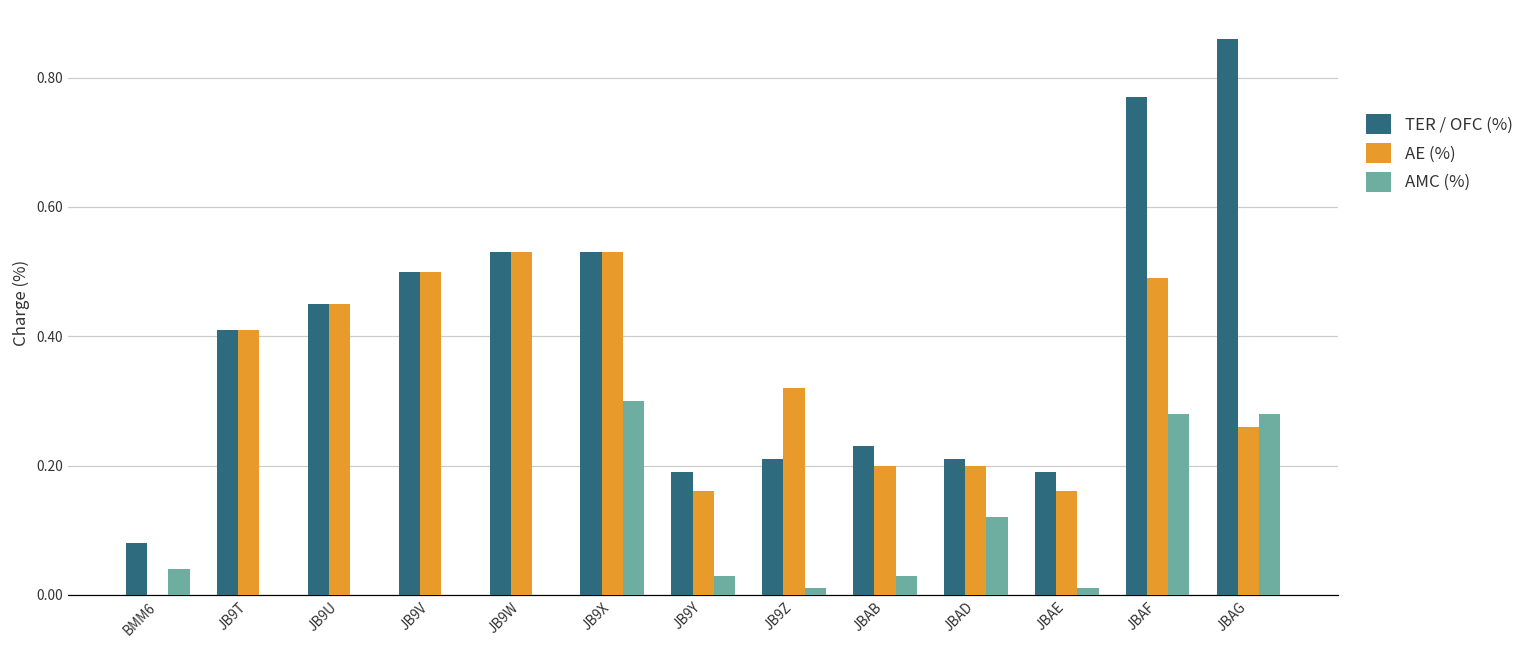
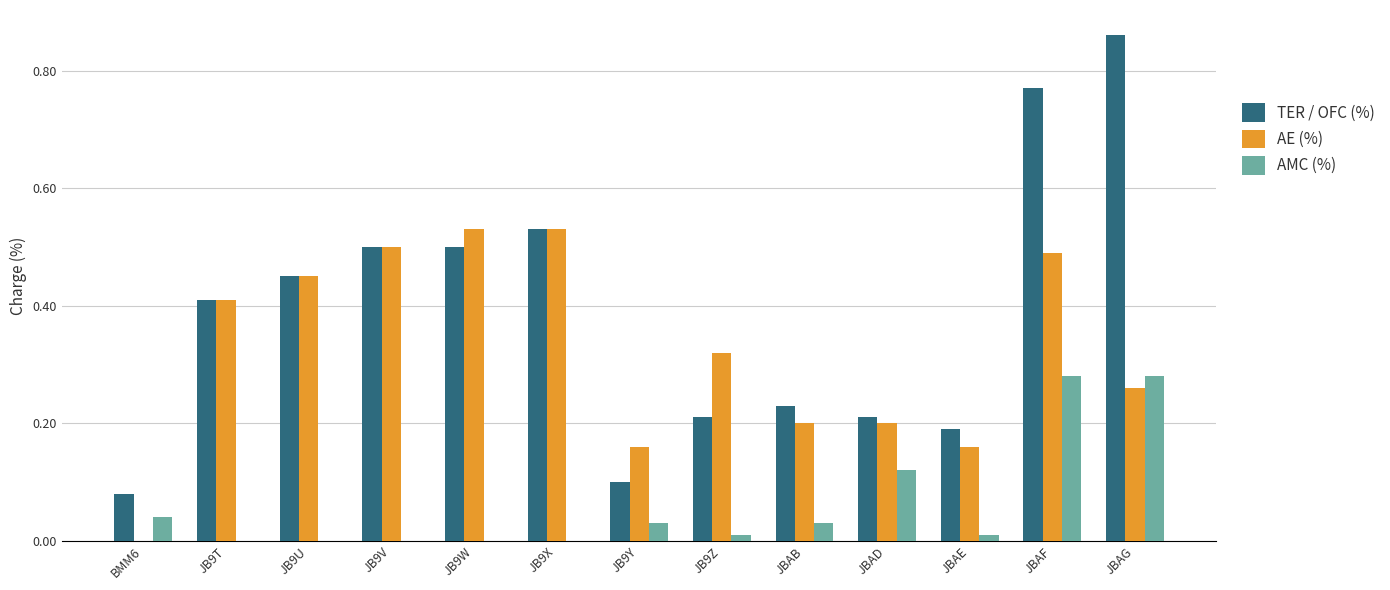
  {
    "TER / OFC (%)": {
      "BMM6": 0.08,
      "JB9T": 0.41,
      "JB9U": 0.45,
      "JB9V": 0.50,
-     "JB9W": 0.53,
+     "JB9W": 0.50,
      "JB9X": 0.53,
-     "JB9Y": 0.19,
+     "JB9Y": 0.10,
      "JB9Z": 0.21,
      "JBAB": 0.23,
      "JBAD": 0.21,
      "JBAE": 0.19,
      "JBAF": 0.77,
      "JBAG": 0.86
    },
    "AE (%)": {
      "BMM6": 0.00,
      "JB9T": 0.41,
      "JB9U": 0.45,
      "JB9V": 0.50,
      "JB9W": 0.53,
      "JB9X": 0.53,
      "JB9Y": 0.16,
      "JB9Z": 0.32,
      "JBAB": 0.20,
      "JBAD": 0.20,
      "JBAE": 0.16,
      "JBAF": 0.49,
      "JBAG": 0.26
    },
    "AMC (%)": {
      "BMM6": 0.04,
      "JB9T": 0.0,
      "JB9U": 0.0,
      "JB9V": 0.0,
      "JB9W": 0.0,
-     "JB9X": 0.3,
+     "JB9X": 0.0,
      "JB9Y": 0.03,
      "JB9Z": 0.01,
      "JBAB": 0.03,
      "JBAD": 0.12,
      "JBAE": 0.01,
      "JBAF": 0.28,
      "JBAG": 0.28
    }
  }
